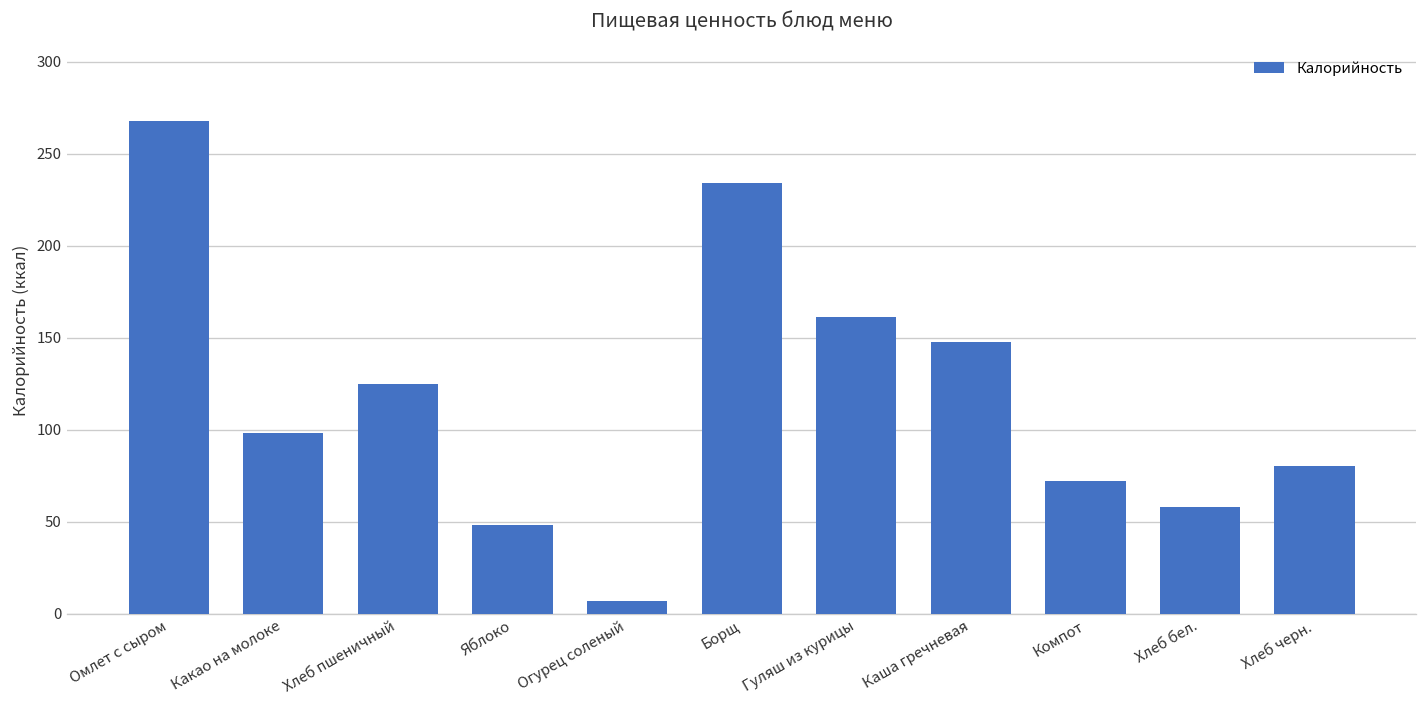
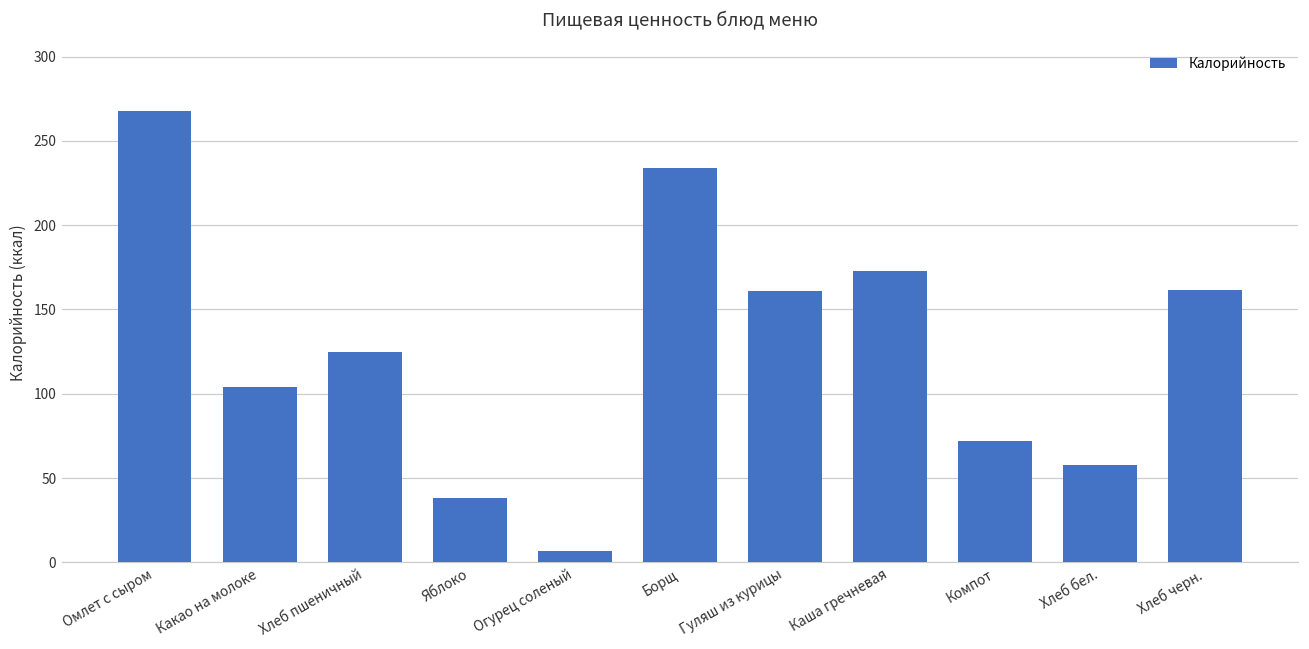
  {
    "Омлет с сыром": 268,
-   "Какао на молоке": 98,
+   "Какао на молоке": 104,
    "Хлеб пшеничный": 125,
-   "Яблоко": 48,
+   "Яблоко": 38,
    "Огурец соленый": 7,
    "Борщ": 234,
    "Гуляш из курицы": 161,
-   "Каша гречневая": 148,
+   "Каша гречневая": 173,
    "Компот": 72,
    "Хлеб бел.": 58,
-   "Хлеб черн.": 80
+   "Хлеб черн.": 162
  }
